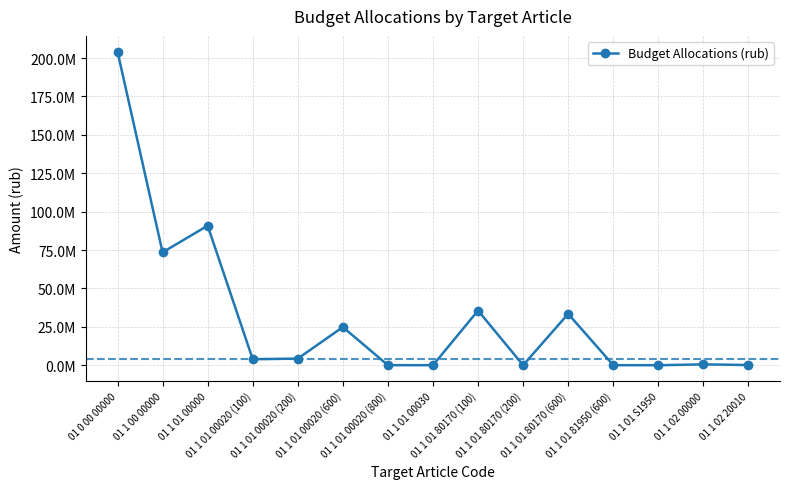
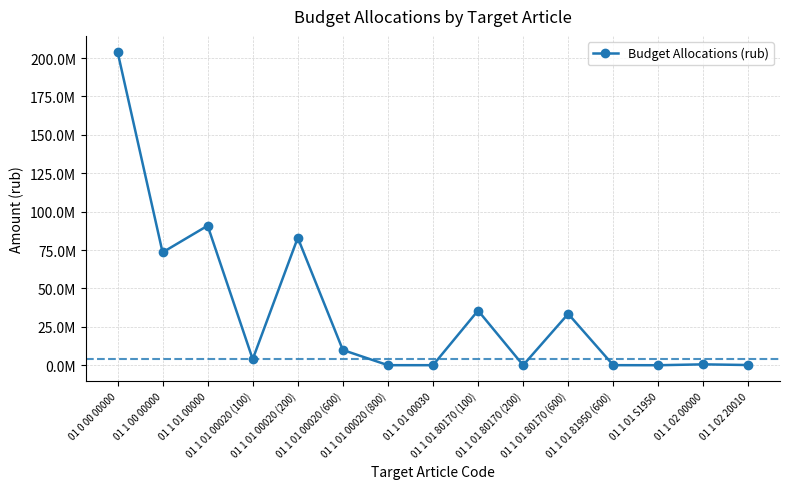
  {
    "01 0 00 00000": 204000000,
    "01 1 00 00000": 73000000,
    "01 1 01 00000": 91000000,
    "01 1 01 00020 (100)": 4000000,
-   "01 1 01 00020 (200)": 4000000,
-   "01 1 01 00020 (600)": 25000000,
+   "01 1 01 00020 (200)": 83000000,
+   "01 1 01 00020 (600)": 10000000,
    "01 1 01 00020 (800)": 0,
    "01 1 01 00030": 0,
    "01 1 01 80170 (100)": 36000000,
    "01 1 01 80170 (200)": 0,
    "01 1 01 80170 (600)": 33000000,
    "01 1 01 81950 (600)": 0,
    "01 1 01 S1950": 0,
    "01 1 02 00000": 1000000,
    "01 1 02 20010": 0
  }
